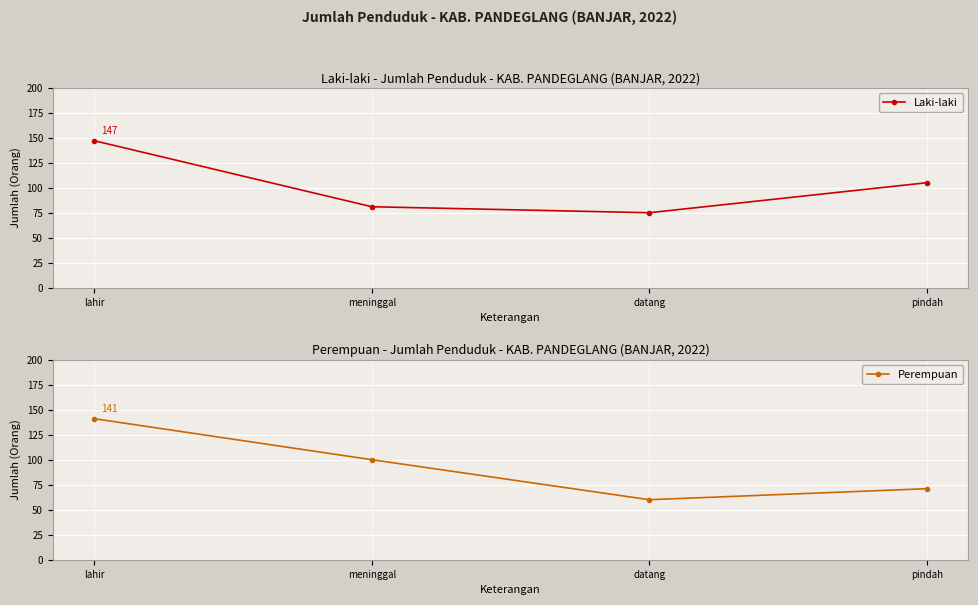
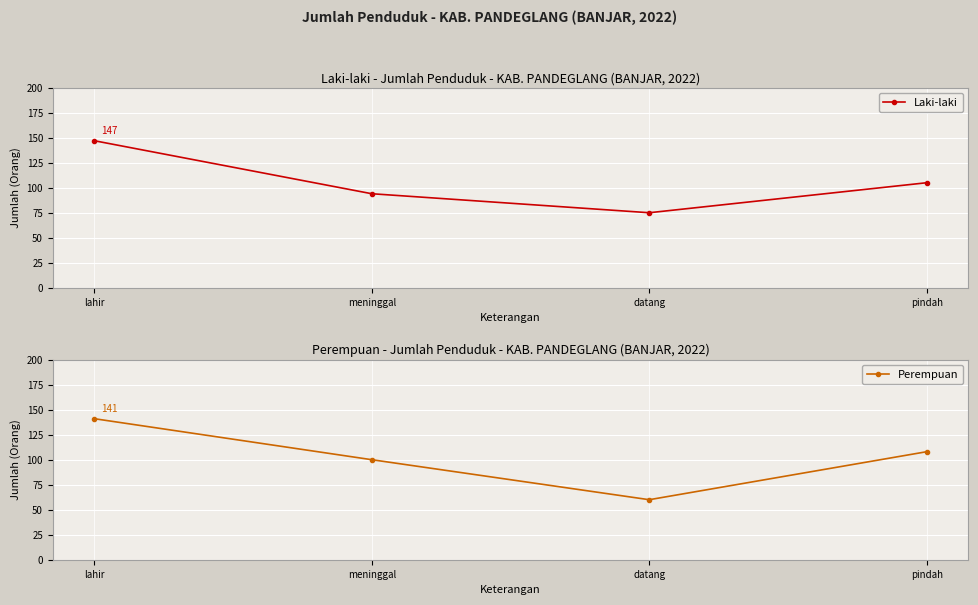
  {
    "Laki-laki - Jumlah Penduduk - KAB. PANDEGLANG (BANJAR, 2022)": {
-     "meninggal": 80,
+     "meninggal": 90,
      "datang": 80,
      "pindah": 110
    },
    "Perempuan - Jumlah Penduduk - KAB. PANDEGLANG (BANJAR, 2022)": {
      "meninggal": 100,
      "datang": 60,
-     "pindah": 71
+     "pindah": 108
    }
  }
